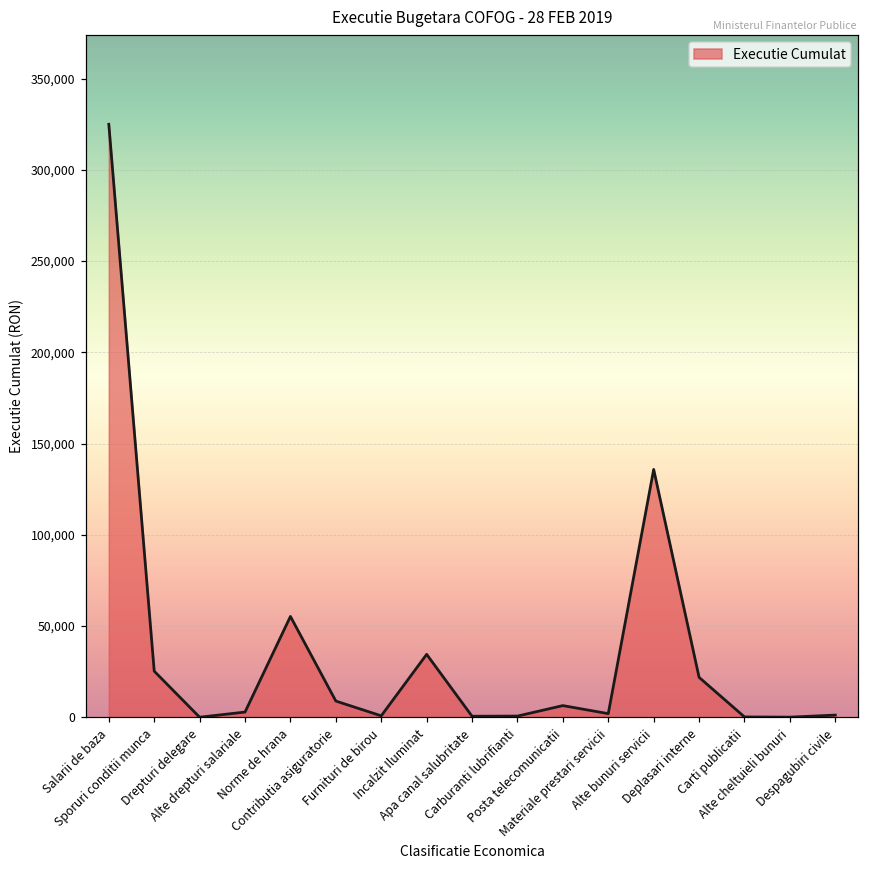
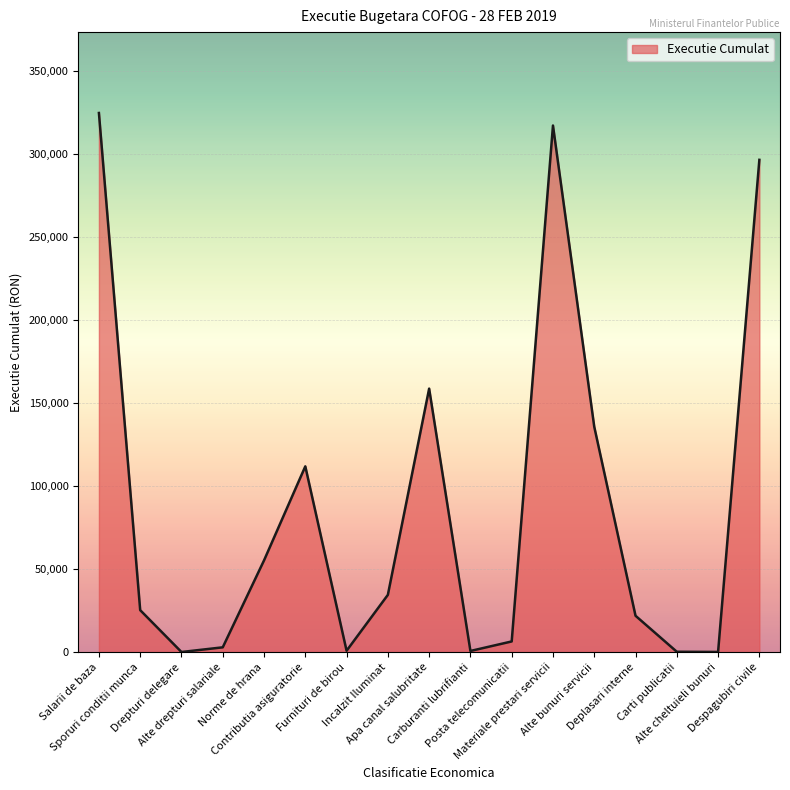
  {
    "Salarii de baza": "325,000",
    "Sporuri conditii munca": "25,000",
    "Drepturi delegare": "0",
    "Alte drepturi salariale": "3,000",
    "Norme de hrana": "55,000",
-   "Contributia asiguratorie": "9,000",
+   "Contributia asiguratorie": "112,000",
    "Furnituri de birou": "1,000",
    "Incalzit Iluminat": "35,000",
-   "Apa canal salubritate": "1,000",
+   "Apa canal salubritate": "159,000",
    "Carburanti lubrifianti": "1,000",
    "Posta telecomunicatii": "6,000",
-   "Materiale prestari servicii": "2,000",
+   "Materiale prestari servicii": "317,000",
    "Alte bunuri servicii": "136,000",
    "Deplasari interne": "22,000",
    "Carti publicatii": "0",
    "Alte cheltuieli bunuri": "0",
-   "Despagubiri civile": "1,000"
+   "Despagubiri civile": "297,000"
  }
